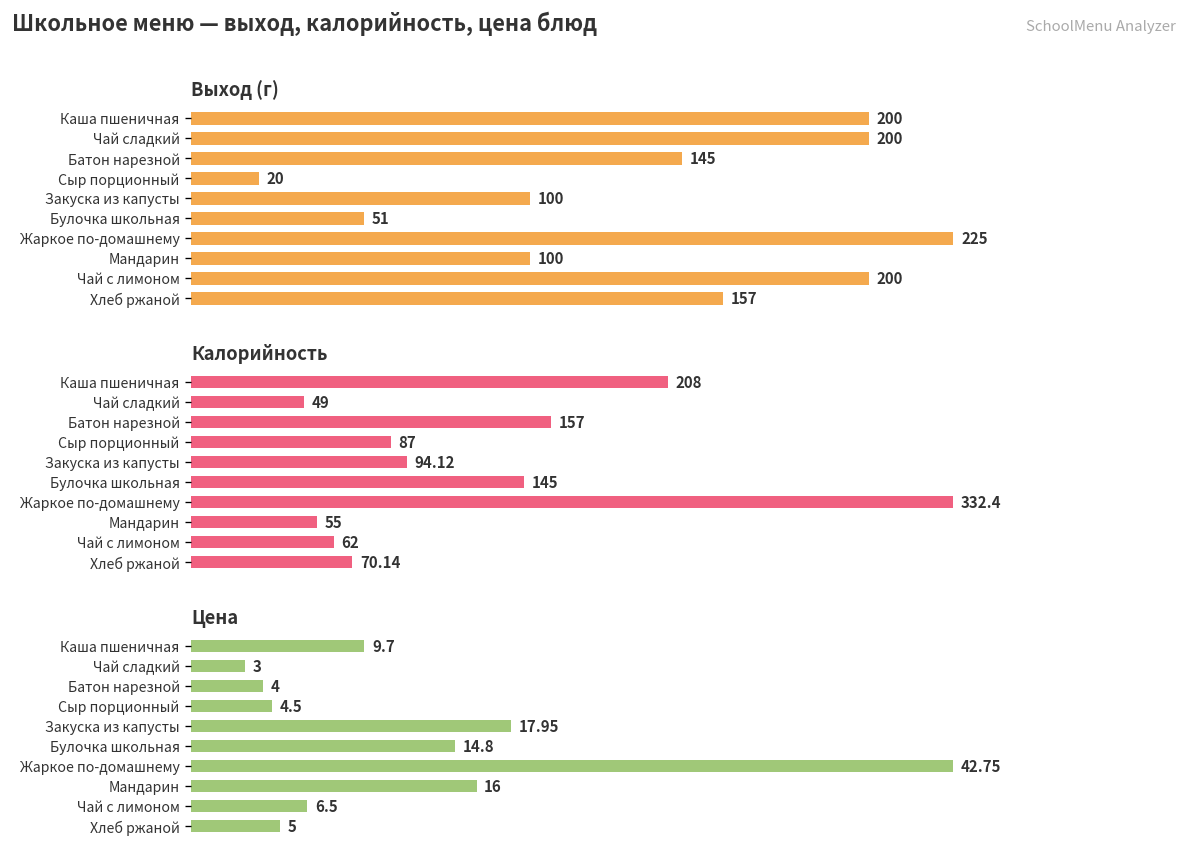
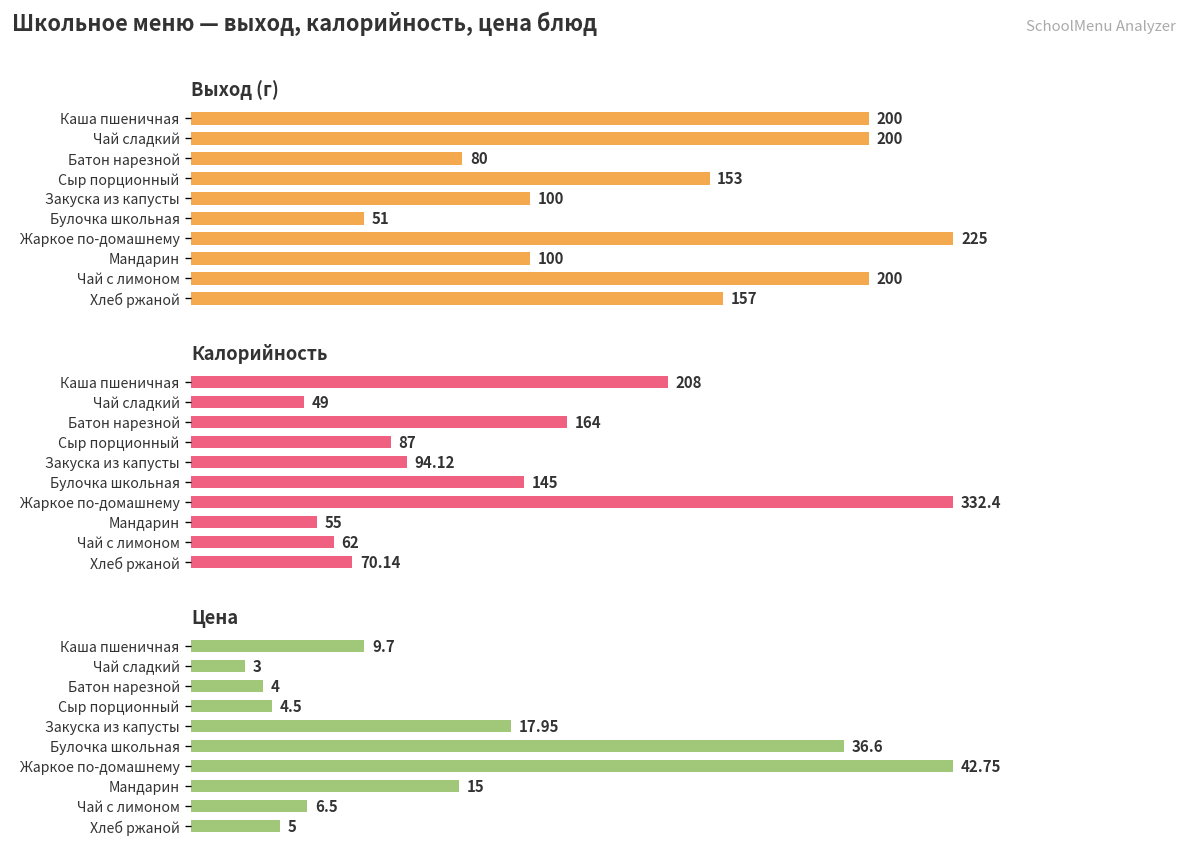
  {
    "Выход (г)": {
      "Каша пшеничная": 200,
      "Чай сладкий": 200,
-     "Батон нарезной": 145,
-     "Сыр порционный": 20,
+     "Батон нарезной": 80,
+     "Сыр порционный": 153,
      "Закуска из капусты": 100,
      "Булочка школьная": 51,
      "Жаркое по-домашнему": 225,
      "Мандарин": 100,
      "Чай с лимоном": 200,
      "Хлеб ржаной": 157
    },
    "Калорийность": {
      "Каша пшеничная": 208,
      "Чай сладкий": 49,
-     "Батон нарезной": 157,
+     "Батон нарезной": 164,
      "Сыр порционный": 87,
      "Закуска из капусты": 94.12,
      "Булочка школьная": 145,
      "Жаркое по-домашнему": 332.4,
      "Мандарин": 55,
      "Чай с лимоном": 62,
      "Хлеб ржаной": 70.14
    },
    "Цена": {
      "Каша пшеничная": 9.7,
      "Чай сладкий": 3,
      "Батон нарезной": 4,
      "Сыр порционный": 4.5,
      "Закуска из капусты": 17.95,
-     "Булочка школьная": 14.8,
+     "Булочка школьная": 36.6,
      "Жаркое по-домашнему": 42.75,
-     "Мандарин": 16,
+     "Мандарин": 15,
      "Чай с лимоном": 6.5,
      "Хлеб ржаной": 5
    }
  }
